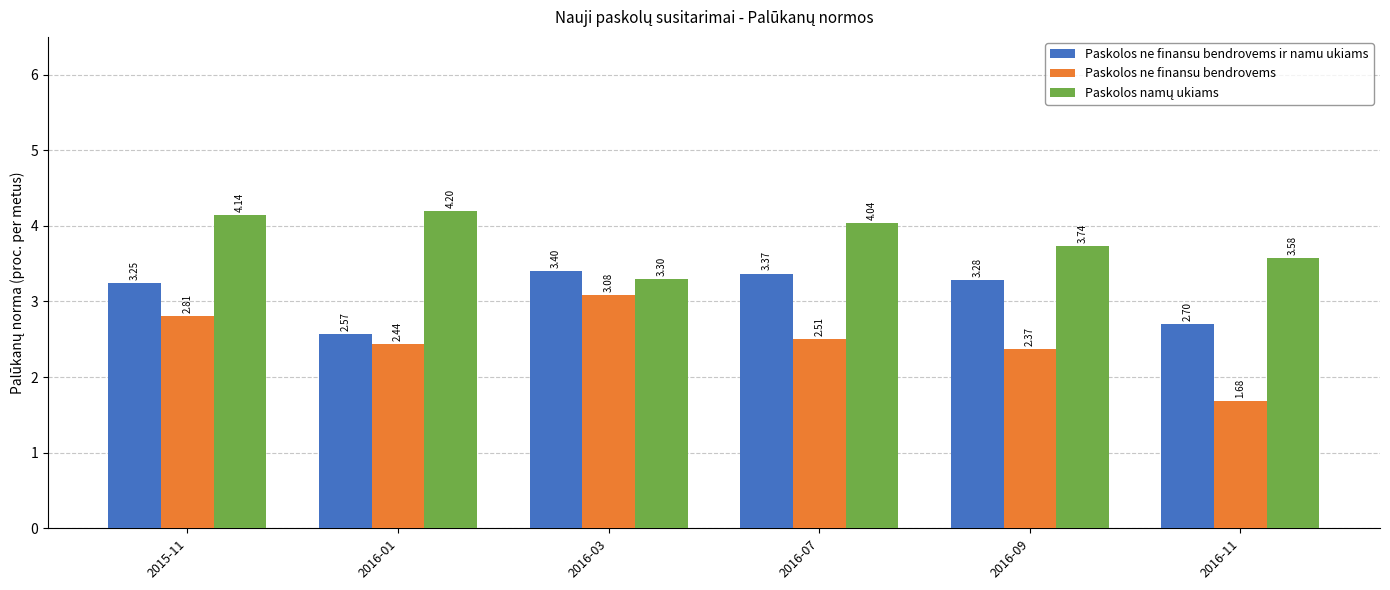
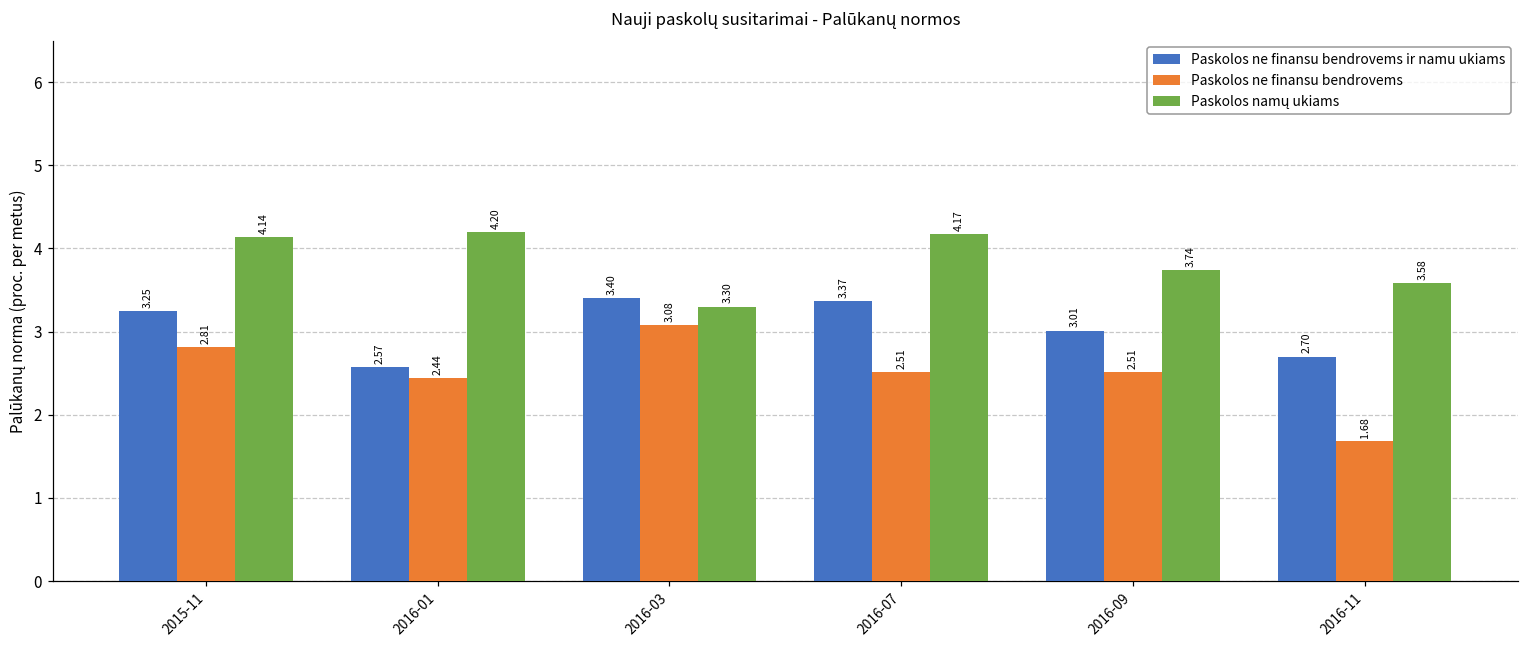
  {
    "Paskolos ne finansu bendrovems ir namu ukiams": {
      "2015-11": 3.25,
      "2016-01": 2.57,
      "2016-03": 3.40,
      "2016-07": 3.37,
-     "2016-09": 3.28,
+     "2016-09": 3.01,
      "2016-11": 2.70
    },
    "Paskolos ne finansu bendrovems": {
      "2015-11": 2.81,
      "2016-01": 2.44,
      "2016-03": 3.08,
      "2016-07": 2.51,
-     "2016-09": 2.37,
+     "2016-09": 2.51,
      "2016-11": 1.68
    },
    "Paskolos namų ukiams": {
      "2015-11": 4.14,
      "2016-01": 4.20,
      "2016-03": 3.30,
-     "2016-07": 4.04,
+     "2016-07": 4.17,
      "2016-09": 3.74,
      "2016-11": 3.58
    }
  }
